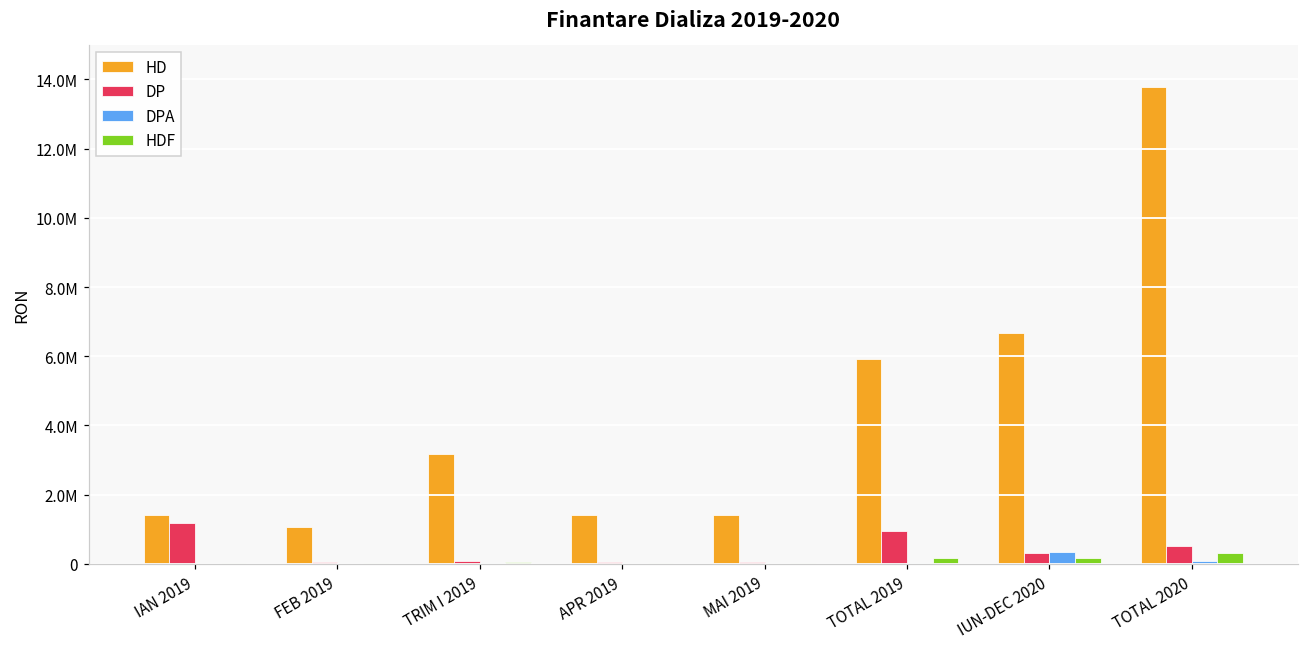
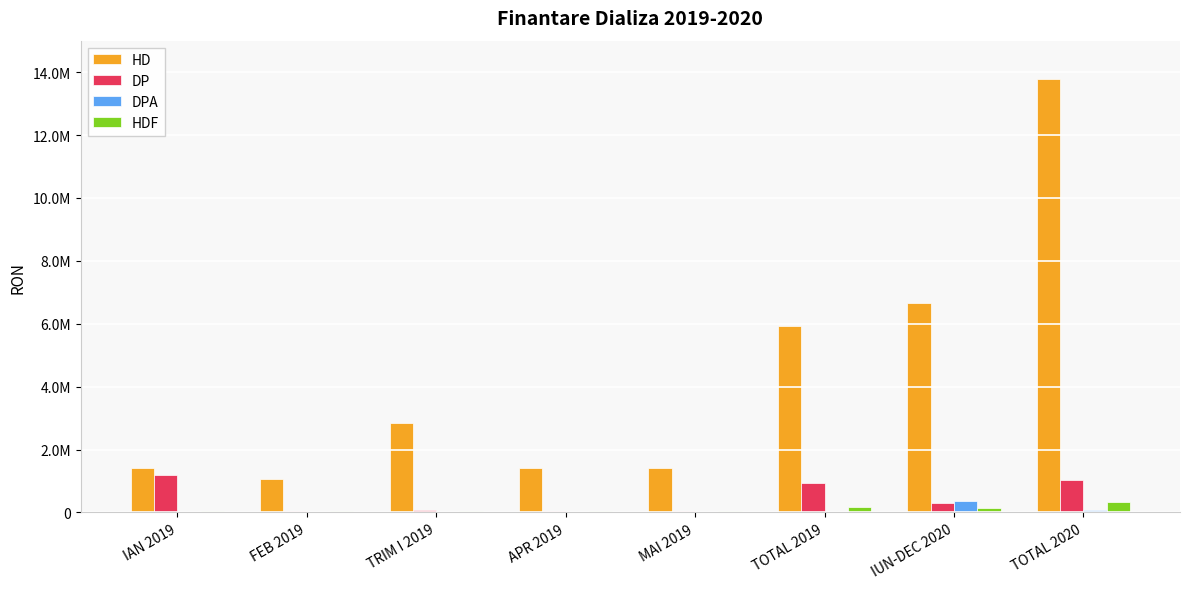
  {
    "HD": {
      "IAN 2019": 1400000,
      "FEB 2019": 1100000,
-     "TRIM I 2019": 3200000,
+     "TRIM I 2019": 2800000,
      "APR 2019": 1400000,
      "MAI 2019": 1400000,
      "TOTAL 2019": 5900000,
      "IUN-DEC 2020": 6700000,
      "TOTAL 2020": 13800000
    },
    "DP": {
      "IAN 2019": 1200000,
      "TRIM I 2019": 100000,
      "TOTAL 2019": 900000,
      "IUN-DEC 2020": 300000,
-     "TOTAL 2020": 500000
+     "TOTAL 2020": 1000000
    },
    "DPA": {
      "IUN-DEC 2020": 400000
    },
    "HDF": {
      "TOTAL 2019": 200000,
      "IUN-DEC 2020": 200000,
      "TOTAL 2020": 300000
    }
  }
